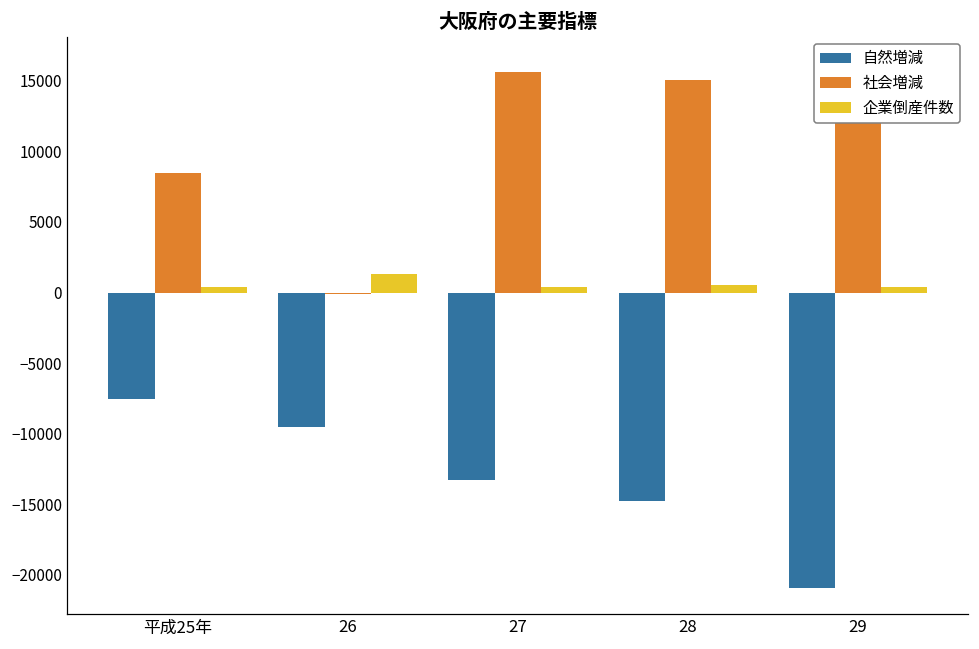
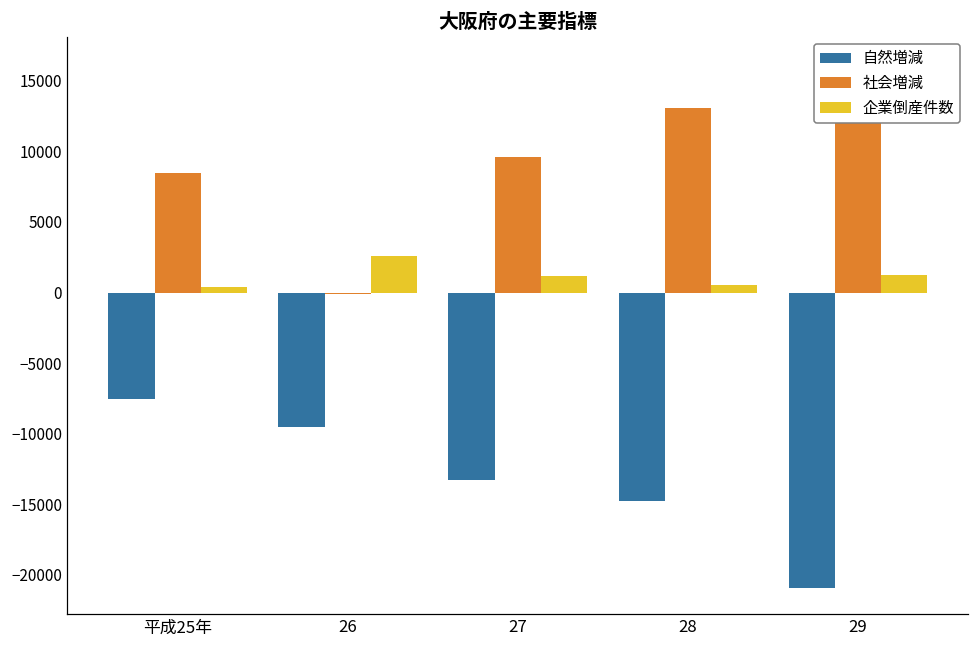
  {
    "自然増減": {
      "平成25年": -7500,
      "26": -9500,
      "27": -13300,
      "28": -14800,
      "29": -20900
    },
    "社会増減": {
      "平成25年": 8400,
-     "27": 15600,
-     "28": 15000
+     "27": 9600,
+     "28": 13100
    },
    "企業倒産件数": {
      "平成25年": 400,
-     "26": 1300,
-     "27": 400,
+     "26": 2600,
+     "27": 1200,
      "28": 500,
-     "29": 400
+     "29": 1200
    }
  }
